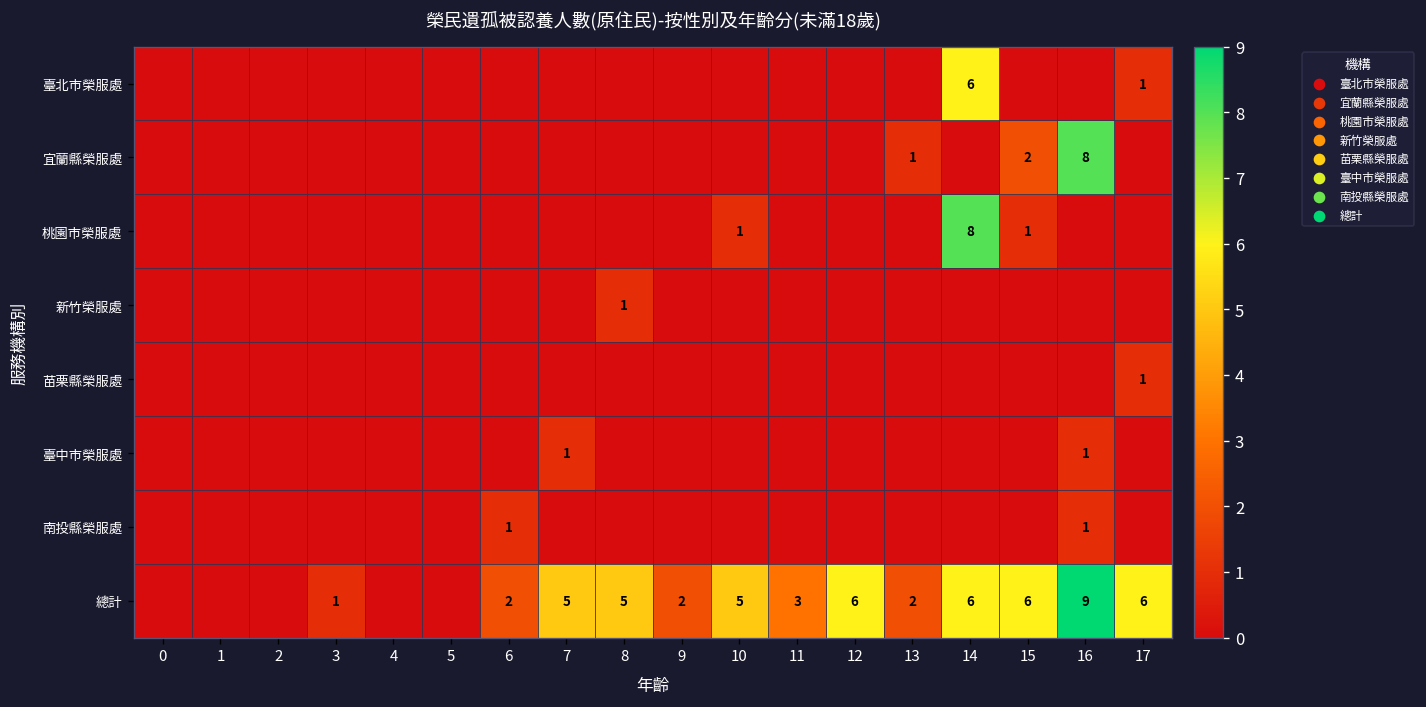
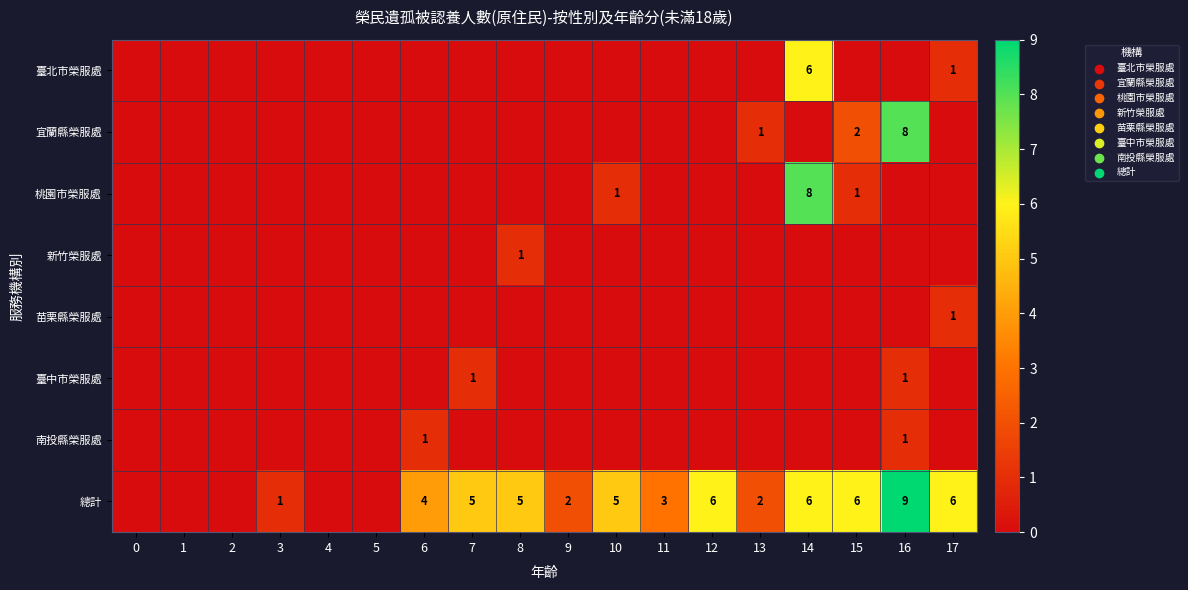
  {
    "臺北市榮服處": {
      "14": 6,
      "17": 1
    },
    "宜蘭縣榮服處": {
      "13": 1,
      "15": 2,
      "16": 8
    },
    "桃園市榮服處": {
      "10": 1,
      "14": 8,
      "15": 1
    },
    "新竹榮服處": {
      "8": 1
    },
    "苗栗縣榮服處": {
      "17": 1
    },
    "臺中市榮服處": {
      "7": 1,
      "16": 1
    },
    "南投縣榮服處": {
      "6": 1,
      "16": 1
    },
    "總計": {
      "3": 1,
-     "6": 2,
+     "6": 4,
      "7": 5,
      "8": 5,
      "9": 2,
      "10": 5,
      "11": 3,
      "12": 6,
      "13": 2,
      "14": 6,
      "15": 6,
      "16": 9,
      "17": 6
    }
  }
